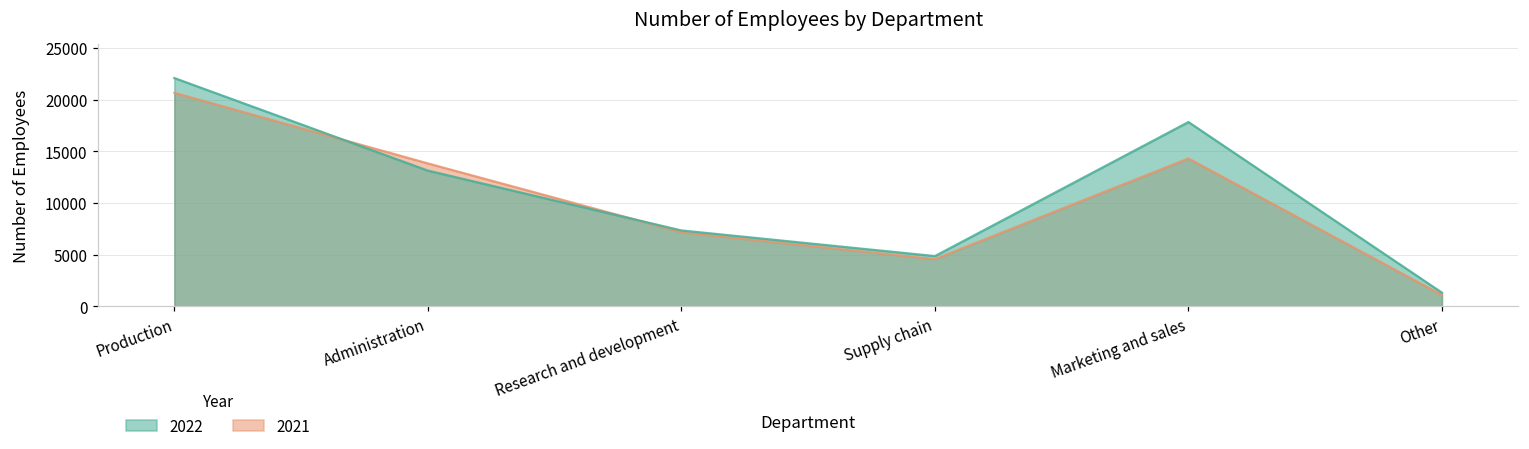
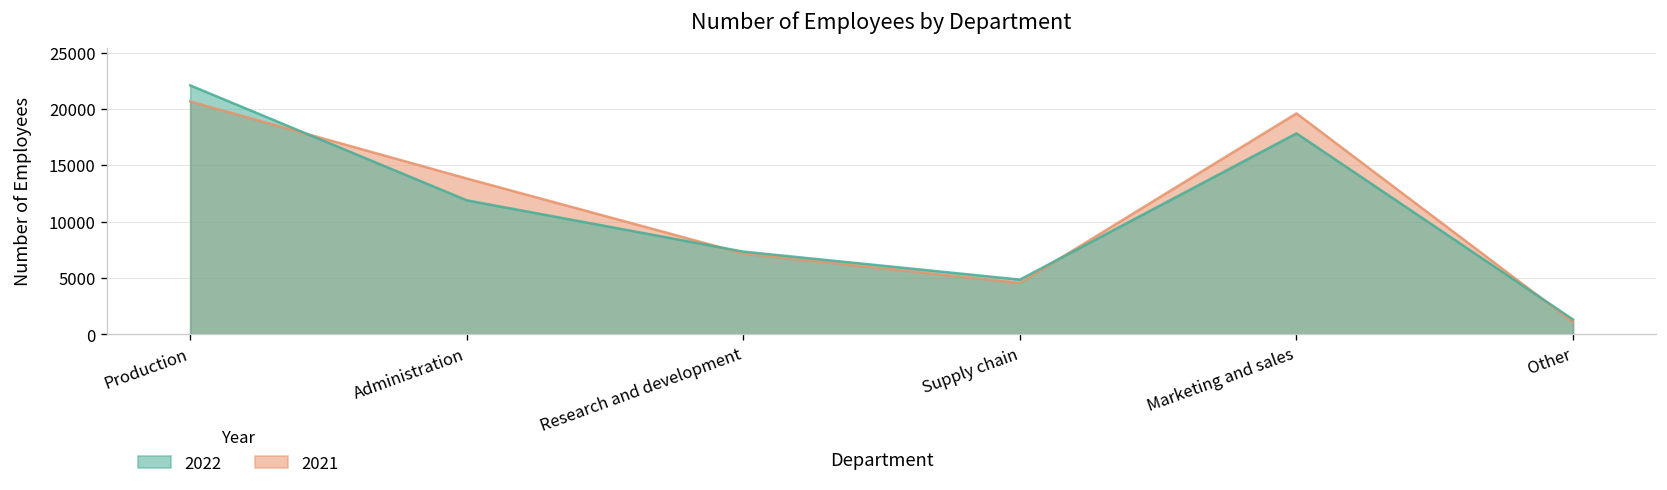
  {
    "2021": {
      "Production": 21000,
      "Administration": 14000,
      "Supply chain": 5000,
-     "Marketing and sales": 14000
+     "Marketing and sales": 20000
    },
    "2022": {
      "Production": 22000,
-     "Administration": 13000,
+     "Administration": 12000,
      "Supply chain": 5000,
      "Marketing and sales": 18000
    }
  }
